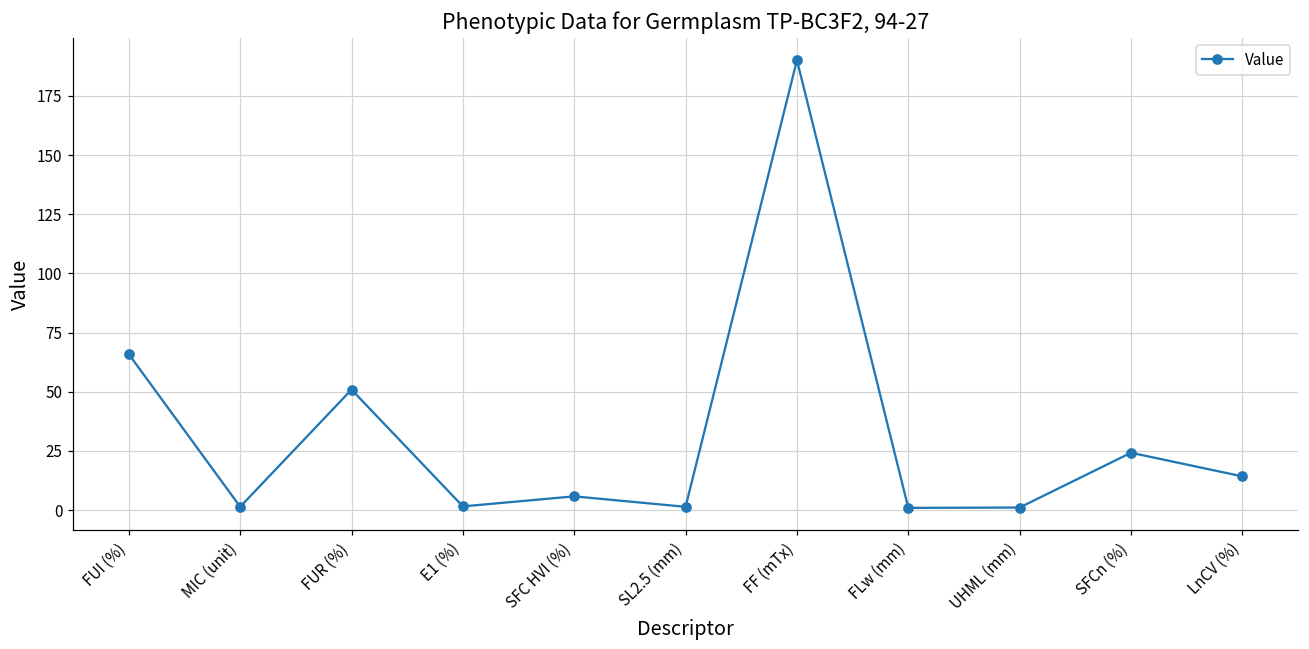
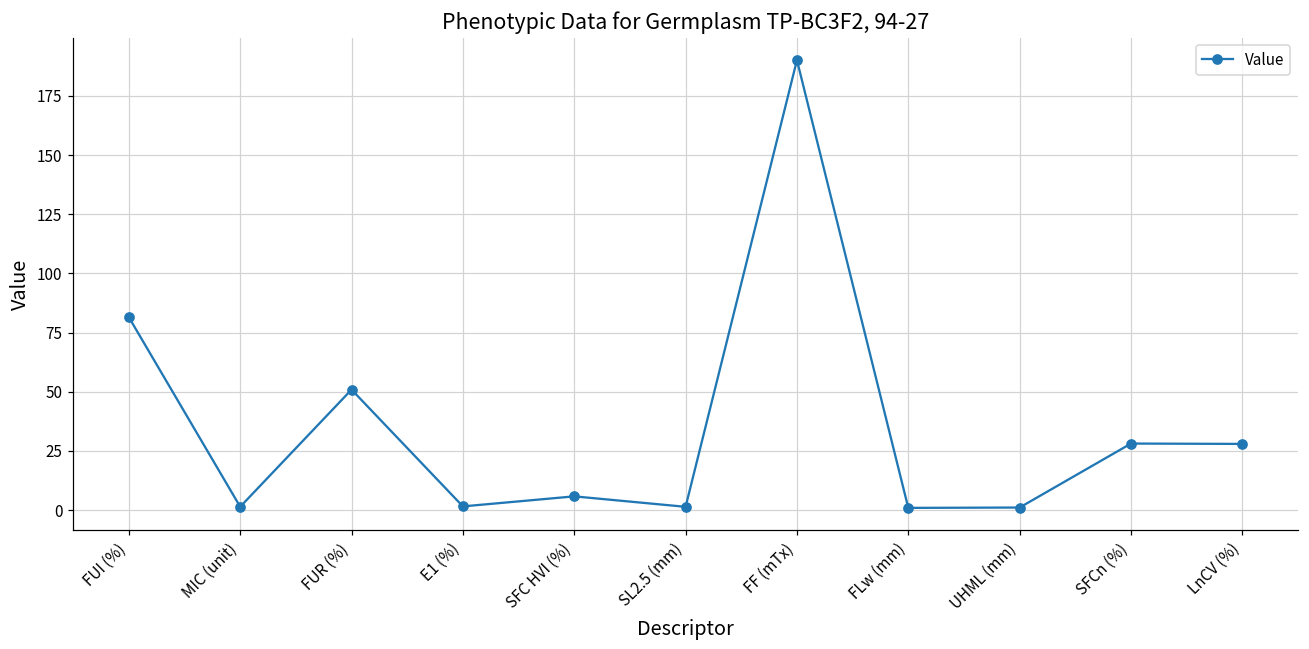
  {
-   "FUI (%)": 66,
+   "FUI (%)": 81,
    "MIC (unit)": 1,
    "FUR (%)": 51,
    "E1 (%)": 2,
    "SFC HVI (%)": 6,
    "SL2.5 (mm)": 1,
    "FF (mTx)": 190,
    "FLw (mm)": 1,
    "UHML (mm)": 1,
-   "SFCn (%)": 24,
-   "LnCV (%)": 14
+   "SFCn (%)": 28,
+   "LnCV (%)": 28
  }
